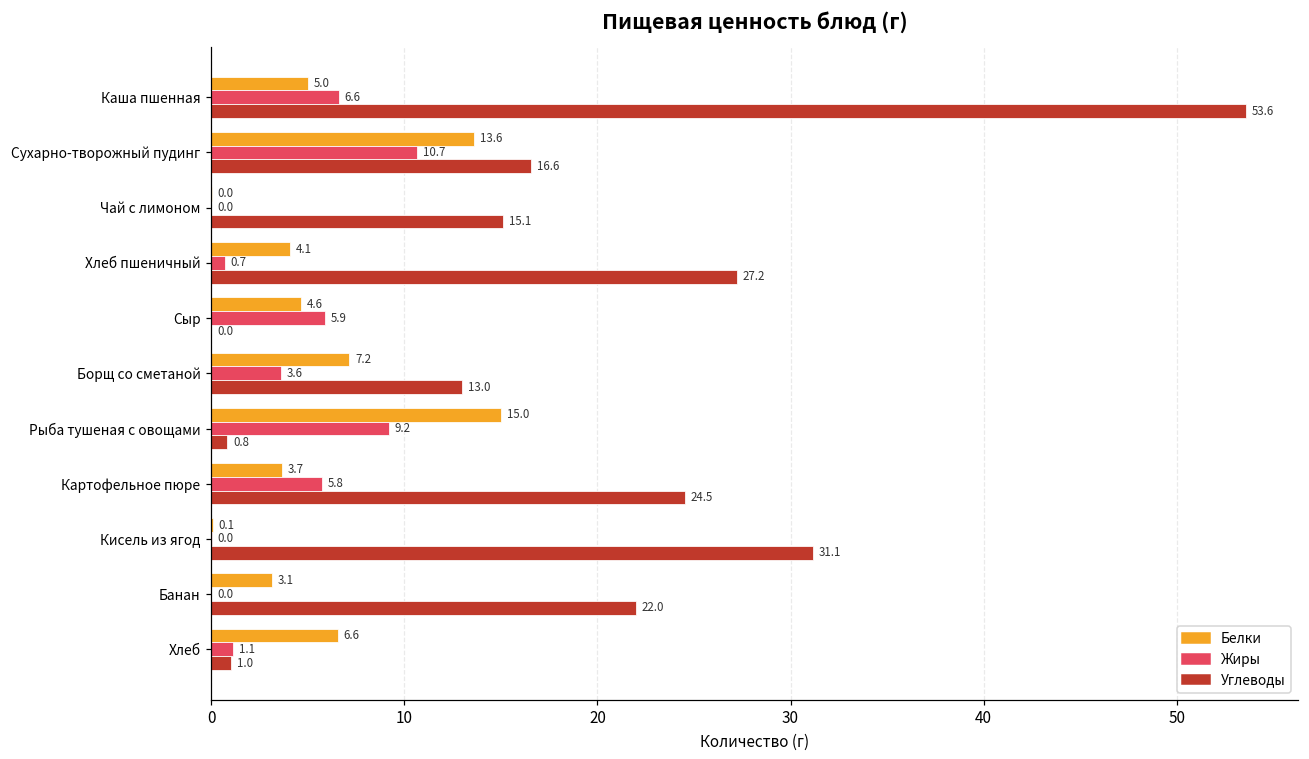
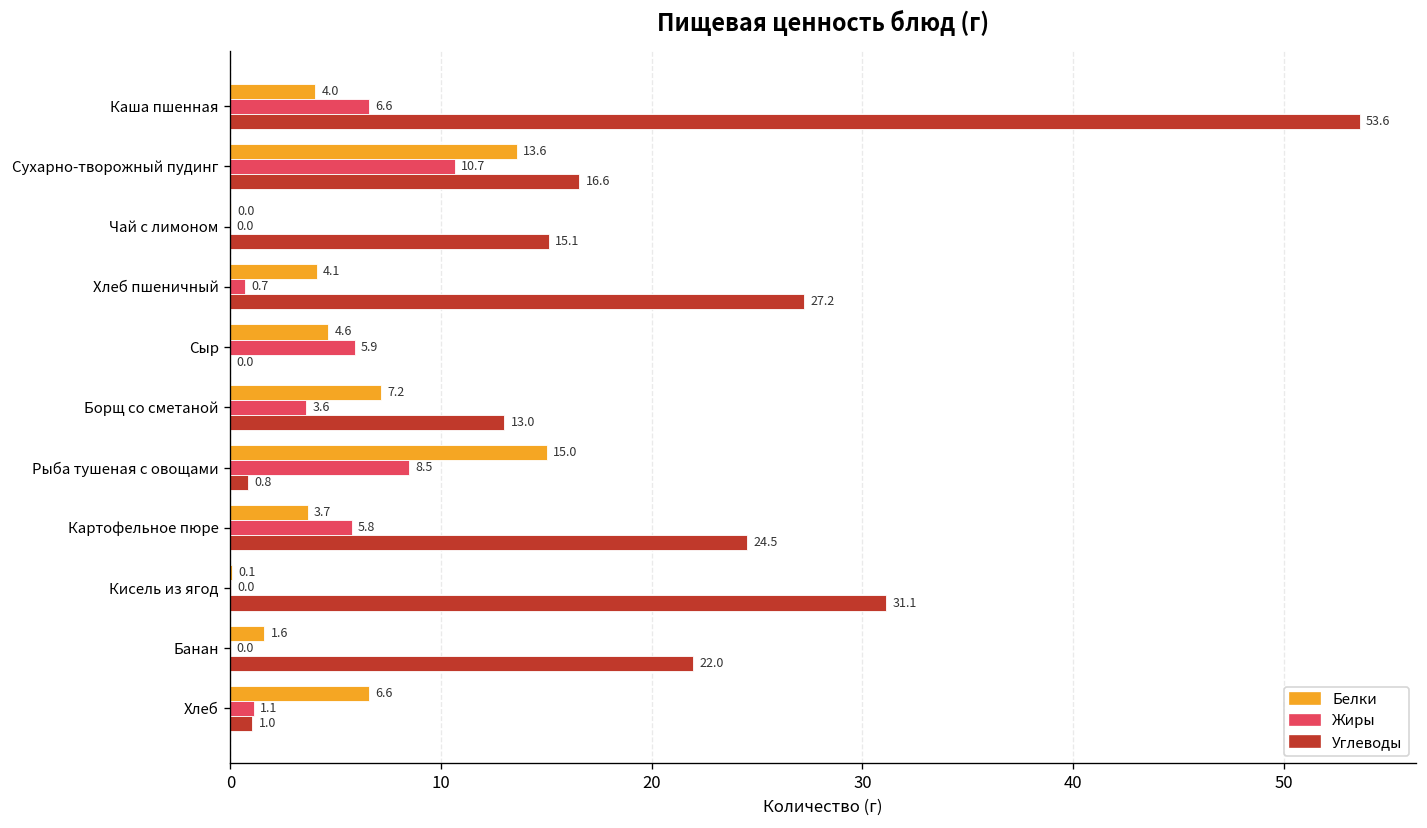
  {
    "Белки": {
-     "Каша пшенная": 5.0,
+     "Каша пшенная": 4.0,
      "Сухарно-творожный пудинг": 13.6,
      "Чай с лимоном": 0.0,
      "Хлеб пшеничный": 4.1,
      "Сыр": 4.6,
      "Борщ со сметаной": 7.2,
      "Рыба тушеная с овощами": 15.0,
      "Картофельное пюре": 3.7,
      "Кисель из ягод": 0.1,
-     "Банан": 3.1,
+     "Банан": 1.6,
      "Хлеб": 6.6
    },
    "Жиры": {
      "Каша пшенная": 6.6,
      "Сухарно-творожный пудинг": 10.7,
      "Чай с лимоном": 0.0,
      "Хлеб пшеничный": 0.7,
      "Сыр": 5.9,
      "Борщ со сметаной": 3.6,
-     "Рыба тушеная с овощами": 9.2,
+     "Рыба тушеная с овощами": 8.5,
      "Картофельное пюре": 5.8,
      "Кисель из ягод": 0.0,
      "Банан": 0.0,
      "Хлеб": 1.1
    },
    "Углеводы": {
      "Каша пшенная": 53.6,
      "Сухарно-творожный пудинг": 16.6,
      "Чай с лимоном": 15.1,
      "Хлеб пшеничный": 27.2,
      "Сыр": 0.0,
      "Борщ со сметаной": 13.0,
      "Рыба тушеная с овощами": 0.8,
      "Картофельное пюре": 24.5,
      "Кисель из ягод": 31.1,
      "Банан": 22.0,
      "Хлеб": 1.0
    }
  }
